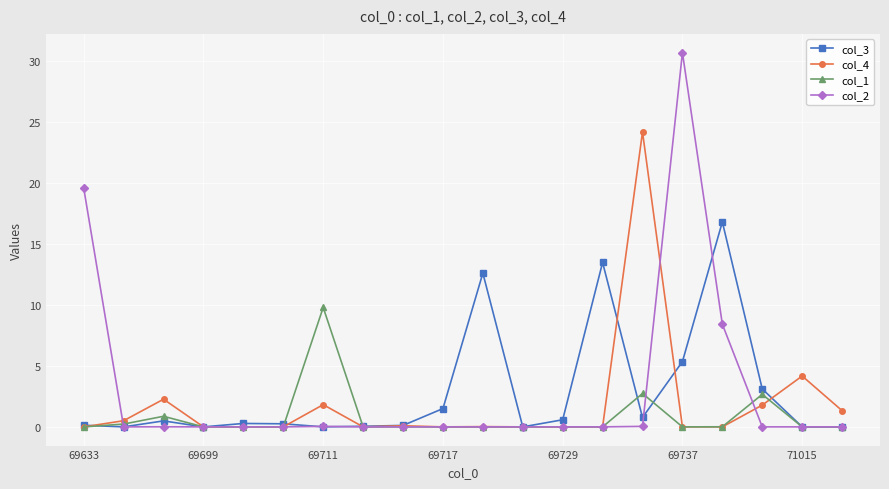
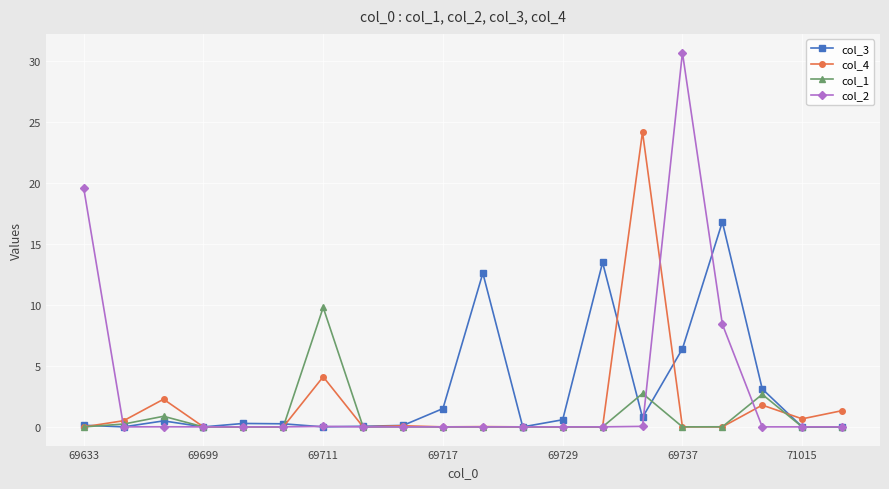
  {
    "col_3": {
      "69717": 1.5,
      "69729": 0.6,
-     "69737": 5.4
+     "69737": 6.4
    },
    "col_4": {
-     "69711": 1.8,
-     "71015": 4.2
+     "69711": 4.1,
+     "71015": 0.7
    },
    "col_1": {
      "69711": 9.8
    },
    "col_2": {
      "69633": 19.6,
      "69737": 30.7
    }
  }
